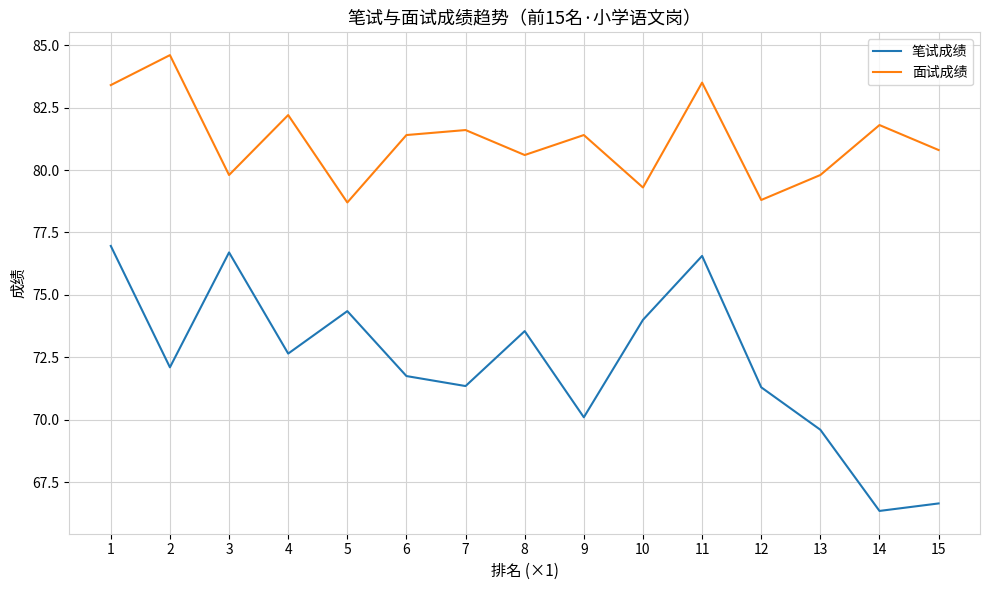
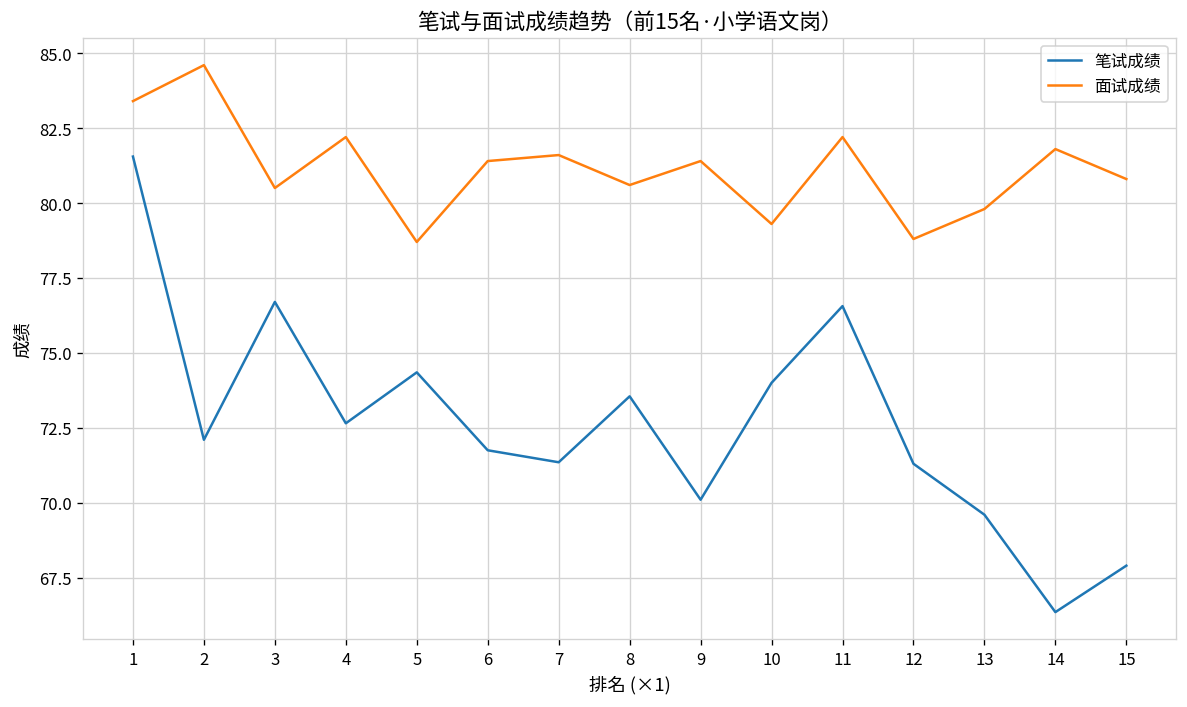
  {
    "笔试成绩": {
-     "1": 77.0,
+     "1": 81.6,
      "2": 72.1,
      "3": 76.7,
      "4": 72.7,
      "5": 74.4,
      "6": 71.8,
      "7": 71.4,
      "8": 73.6,
      "9": 70.1,
      "10": 74.0,
      "11": 76.6,
      "12": 71.3,
      "13": 69.6,
      "14": 66.4,
-     "15": 66.7
+     "15": 67.9
    },
    "面试成绩": {
      "1": 83.4,
      "2": 84.6,
-     "3": 79.8,
+     "3": 80.5,
      "4": 82.2,
      "5": 78.7,
      "6": 81.4,
      "7": 81.6,
      "8": 80.6,
      "9": 81.4,
      "10": 79.3,
-     "11": 83.5,
+     "11": 82.2,
      "12": 78.8,
      "13": 79.8,
      "14": 81.8,
      "15": 80.8
    }
  }
